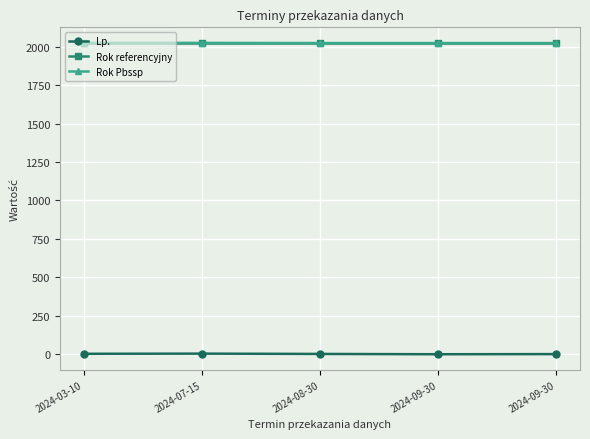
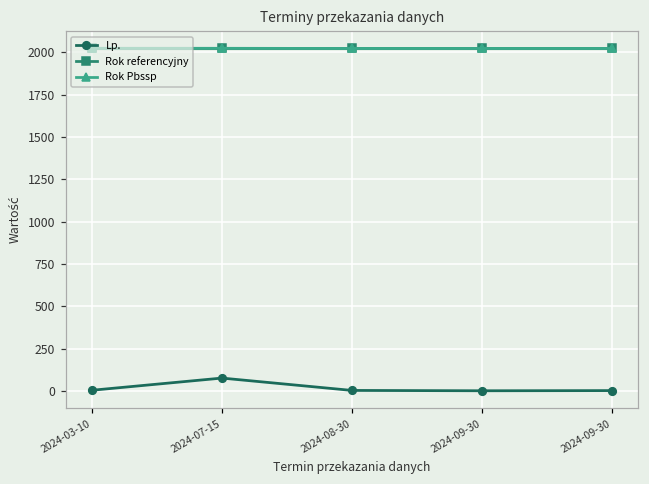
  {
    "Lp.": {
      "2024-03-10": 0,
-     "2024-07-15": 10,
+     "2024-07-15": 80,
      "2024-08-30": 0
    },
    "Rok Pbssp": {
      "2024-07-15": 2020,
      "2024-08-30": 2020
    }
  }
